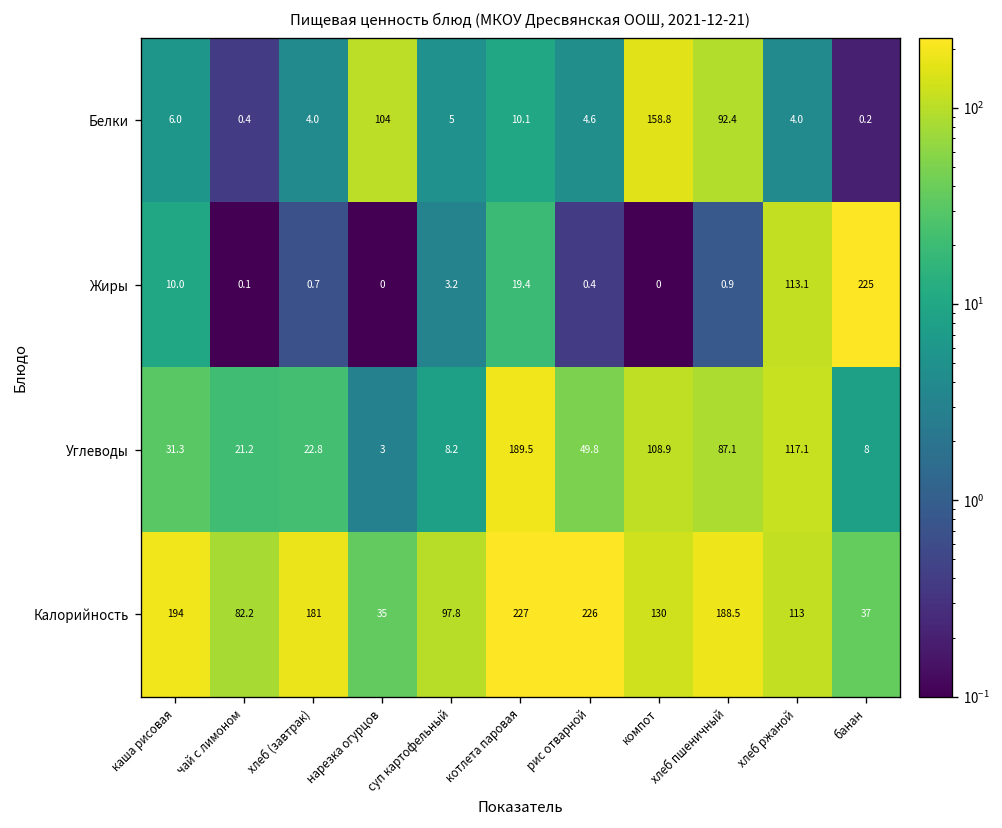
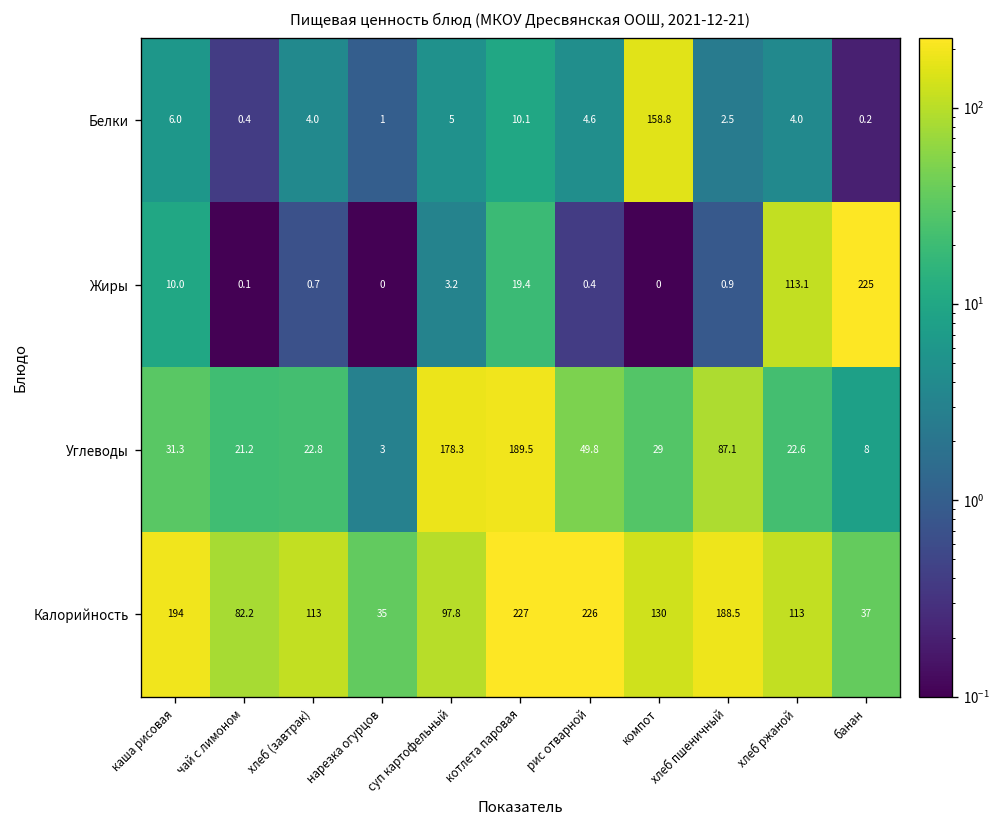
  {
    "Белки": {
      "каша рисовая": 6.0,
      "чай с лимоном": 0.4,
      "хлеб (завтрак)": 4.0,
-     "нарезка огурцов": 104,
+     "нарезка огурцов": 1,
      "суп картофельный": 5,
      "котлета паровая": 10.1,
      "рис отварной": 4.6,
      "компот": 158.8,
-     "хлеб пшеничный": 92.4,
+     "хлеб пшеничный": 2.5,
      "хлеб ржаной": 4.0,
      "банан": 0.2
    },
    "Жиры": {
      "каша рисовая": 10.0,
      "чай с лимоном": 0.1,
      "хлеб (завтрак)": 0.7,
      "нарезка огурцов": 0,
      "суп картофельный": 3.2,
      "котлета паровая": 19.4,
      "рис отварной": 0.4,
      "компот": 0,
      "хлеб пшеничный": 0.9,
      "хлеб ржаной": 113.1,
      "банан": 225
    },
    "Углеводы": {
      "каша рисовая": 31.3,
      "чай с лимоном": 21.2,
      "хлеб (завтрак)": 22.8,
      "нарезка огурцов": 3,
-     "суп картофельный": 8.2,
+     "суп картофельный": 178.3,
      "котлета паровая": 189.5,
      "рис отварной": 49.8,
-     "компот": 108.9,
+     "компот": 29,
      "хлеб пшеничный": 87.1,
-     "хлеб ржаной": 117.1,
+     "хлеб ржаной": 22.6,
      "банан": 8
    },
    "Калорийность": {
      "каша рисовая": 194,
      "чай с лимоном": 82.2,
-     "хлеб (завтрак)": 181,
+     "хлеб (завтрак)": 113,
      "нарезка огурцов": 35,
      "суп картофельный": 97.8,
      "котлета паровая": 227,
      "рис отварной": 226,
      "компот": 130,
      "хлеб пшеничный": 188.5,
      "хлеб ржаной": 113,
      "банан": 37
    }
  }
